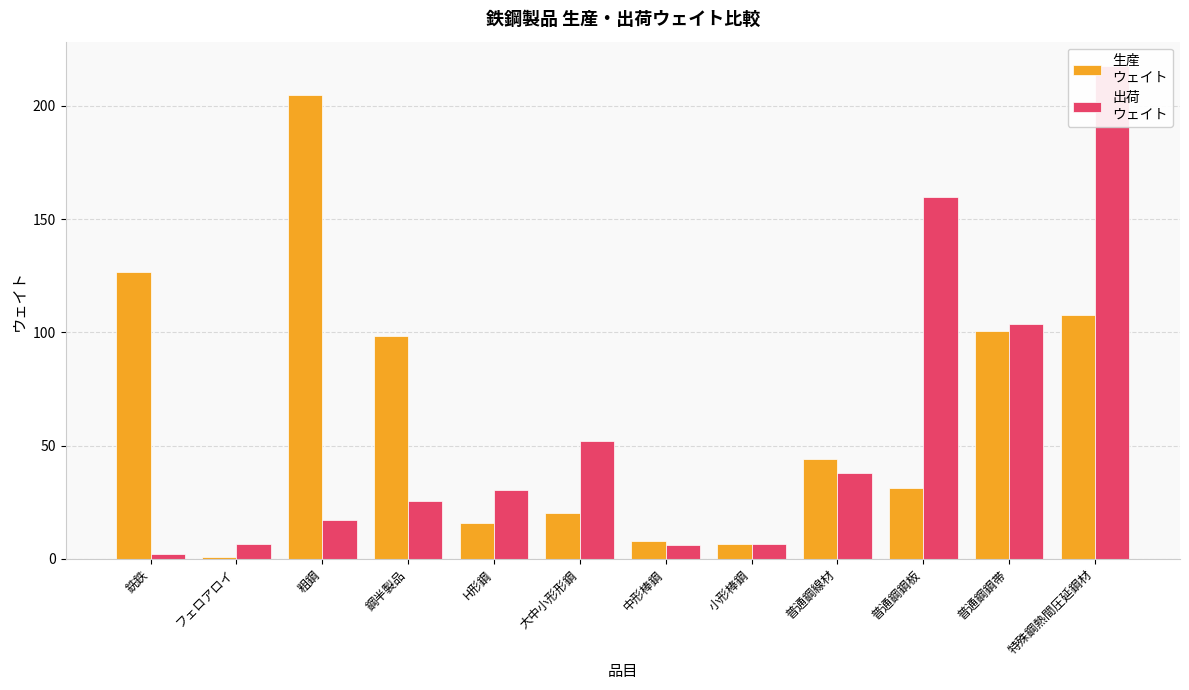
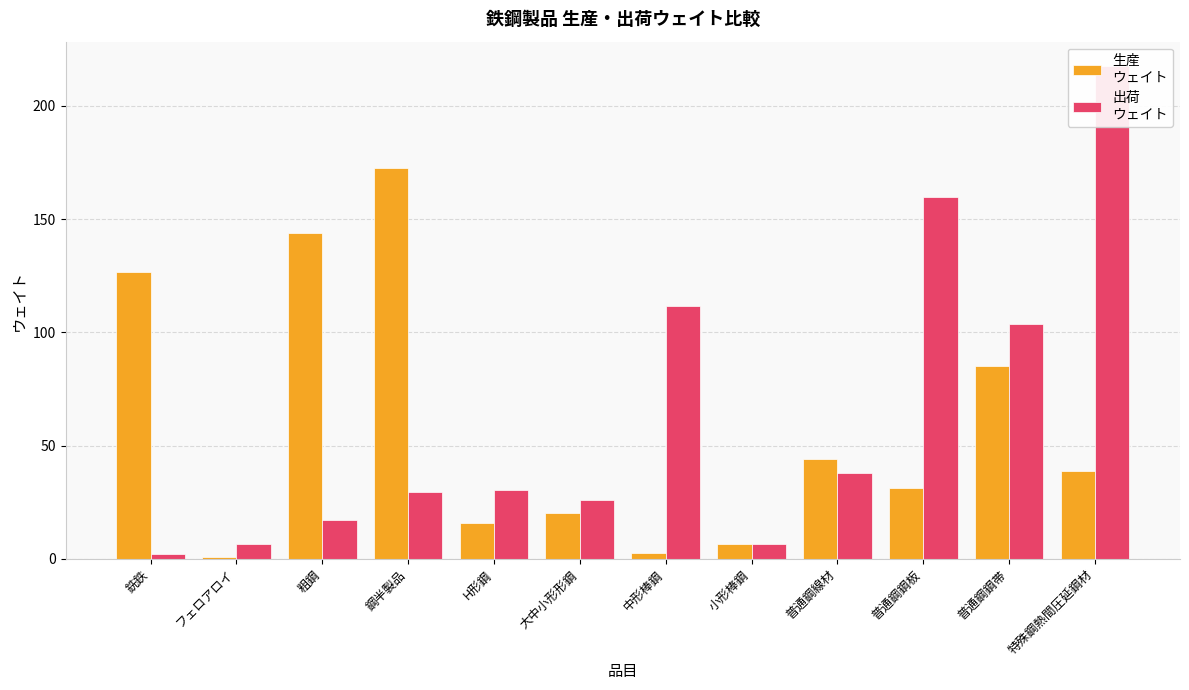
  {
    "生産 ウェイト": {
      "銑鉄": 127,
-     "粗鋼": 205,
-     "鋼半製品": 99,
+     "粗鋼": 144,
+     "鋼半製品": 173,
      "H形鋼": 16,
      "大中小形形鋼": 20,
-     "中形棒鋼": 8,
+     "中形棒鋼": 3,
      "小形棒鋼": 7,
      "普通鋼線材": 44,
      "普通鋼鋼板": 31,
-     "普通鋼鋼帯": 101,
-     "特殊鋼熱間圧延鋼材": 108
+     "普通鋼鋼帯": 85,
+     "特殊鋼熱間圧延鋼材": 39
    },
    "出荷 ウェイト": {
      "銑鉄": 2,
      "フェロアロイ": 7,
      "粗鋼": 17,
-     "鋼半製品": 26,
+     "鋼半製品": 30,
      "H形鋼": 31,
-     "大中小形形鋼": 52,
-     "中形棒鋼": 6,
+     "大中小形形鋼": 26,
+     "中形棒鋼": 112,
      "小形棒鋼": 7,
      "普通鋼線材": 38,
      "普通鋼鋼板": 160,
      "普通鋼鋼帯": 104
    }
  }
